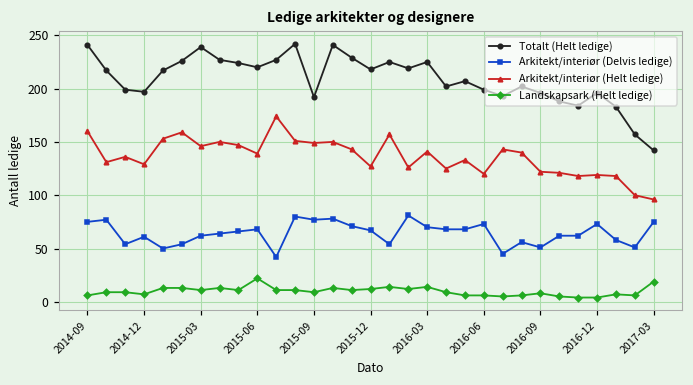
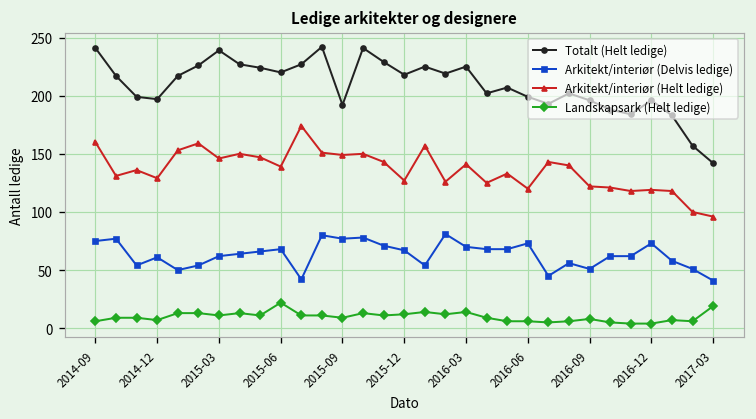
  {
    "Totalt (Helt ledige)": {
      "2014-09": 240,
      "2014-12": 200,
      "2015-03": 240,
      "2015-06": 220,
      "2015-09": 190,
      "2015-12": 220,
      "2016-03": 230,
      "2016-06": 200,
      "2017-03": 140
    },
    "Arkitekt/interiør (Delvis ledige)": {
      "2014-09": 80,
      "2014-12": 60,
      "2015-03": 60,
      "2015-06": 70,
      "2015-09": 80,
      "2015-12": 70,
      "2016-03": 70,
      "2016-06": 70,
      "2016-09": 50,
      "2016-12": 70,
-     "2017-03": 80
+     "2017-03": 40
    },
    "Arkitekt/interiør (Helt ledige)": {
      "2014-09": 160,
      "2014-12": 130,
      "2015-03": 150,
      "2015-06": 140,
      "2015-09": 150,
      "2015-12": 130,
      "2016-03": 140,
      "2016-06": 120,
      "2016-09": 120,
      "2016-12": 120,
      "2017-03": 100
    },
    "Landskapsark (Helt ledige)": {
      "2014-09": 10,
      "2014-12": 10,
      "2015-03": 10,
      "2015-06": 20,
      "2015-09": 10,
      "2015-12": 10,
      "2016-03": 10,
      "2016-06": 10,
      "2016-09": 10,
      "2016-12": 0,
      "2017-03": 20
    }
  }
